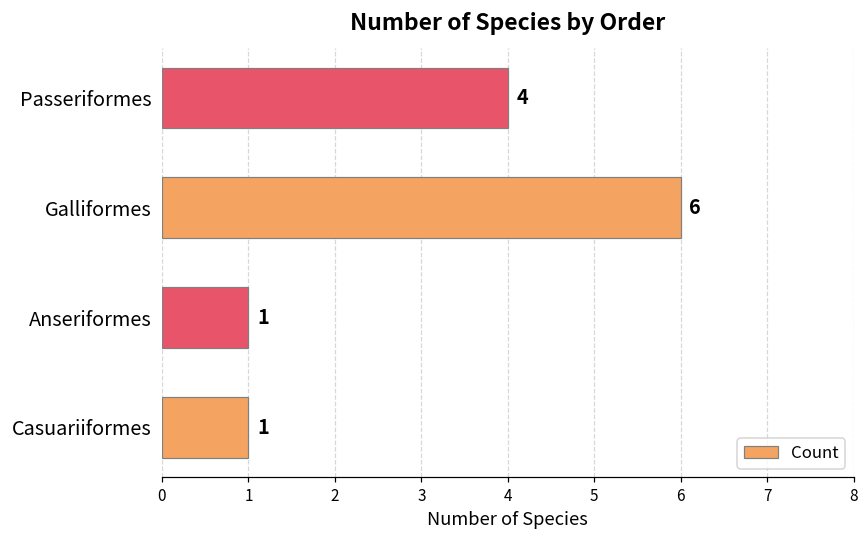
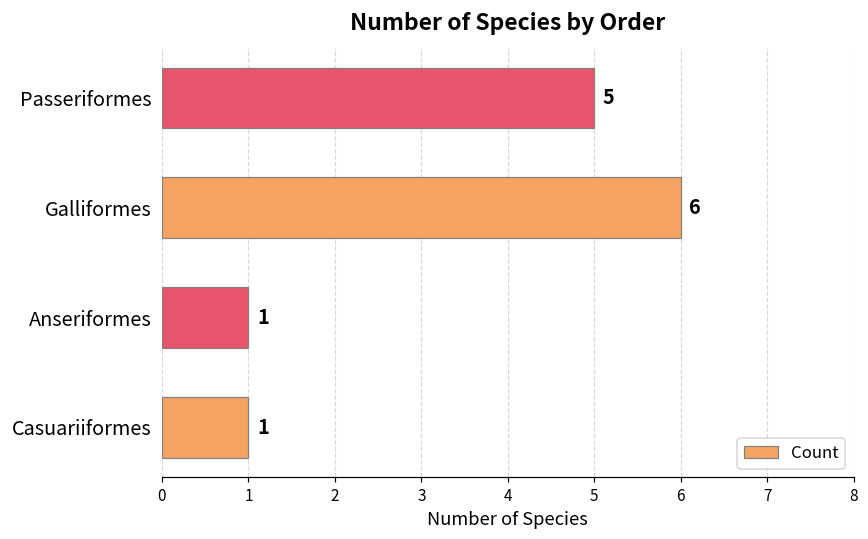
  {
-   "Passeriformes": 4,
+   "Passeriformes": 5,
    "Galliformes": 6,
    "Anseriformes": 1,
    "Casuariiformes": 1
  }
